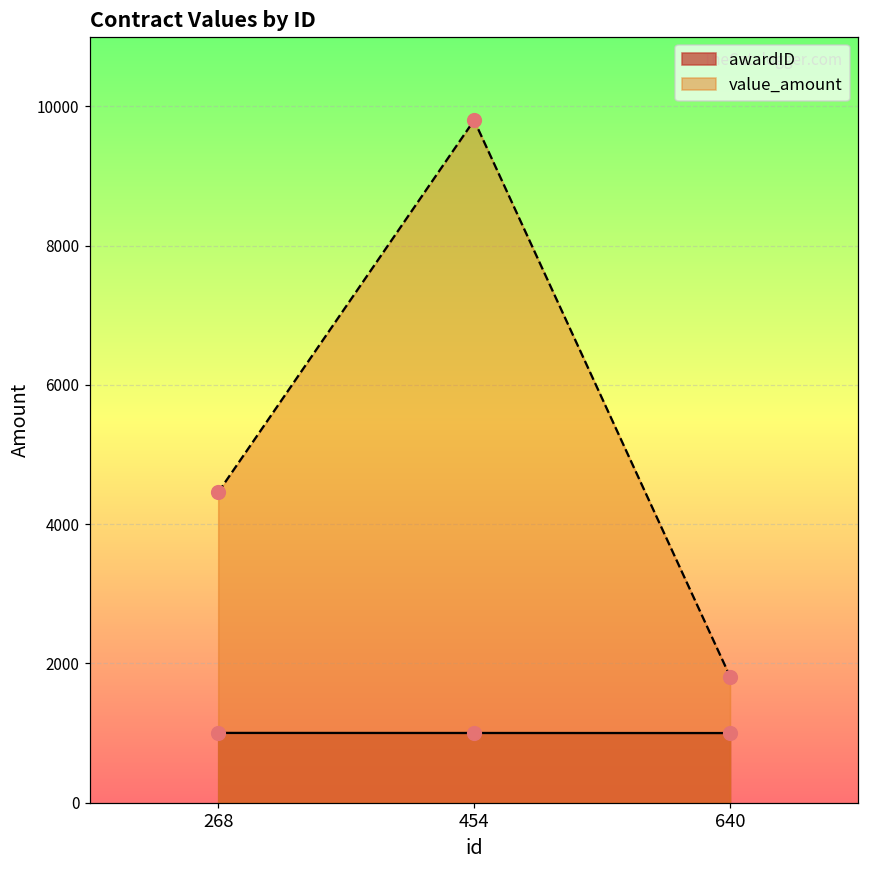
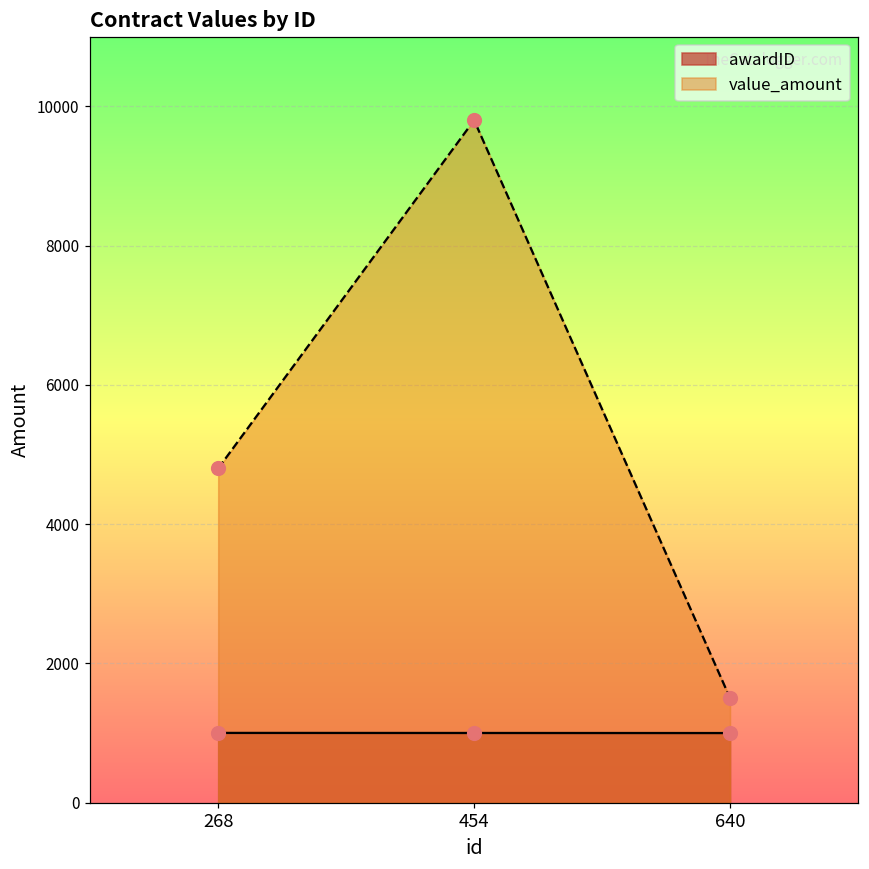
  {
    "awardID": {
      "268": 1000,
      "454": 1000,
      "640": 1000
    },
    "value_amount": {
-     "268": 4500,
+     "268": 4800,
      "454": 9800,
-     "640": 1800
+     "640": 1500
    }
  }
